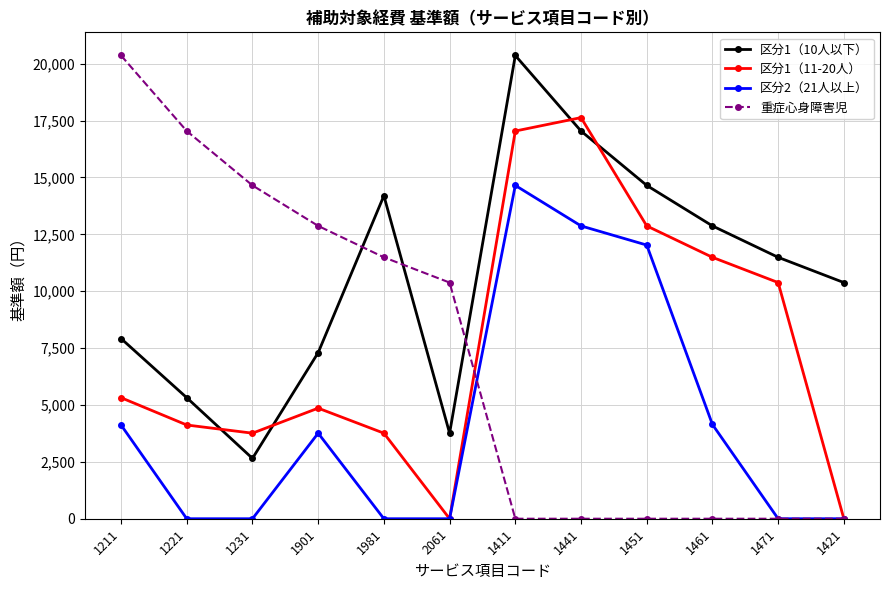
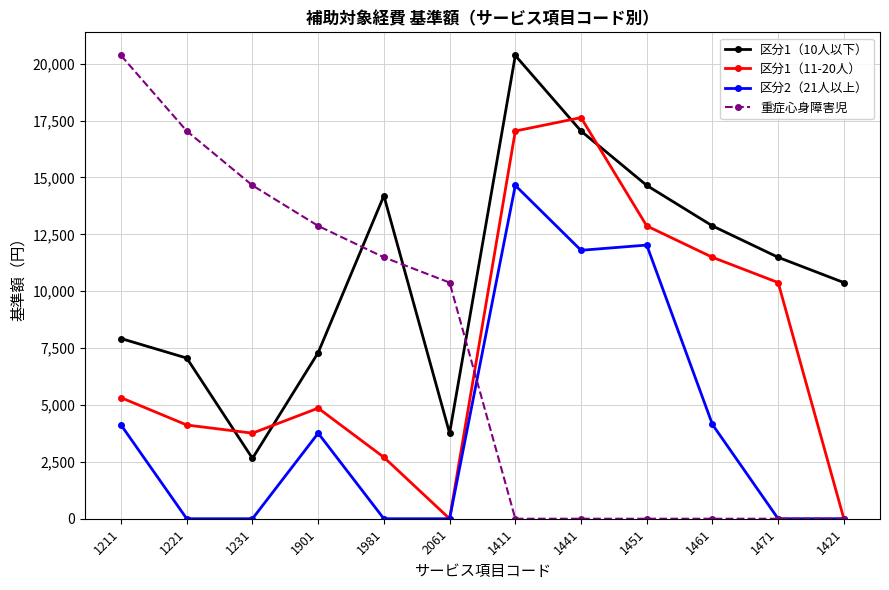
  {
    "区分1（10人以下）": {
      "1211": "7,900",
-     "1221": "5,300",
+     "1221": "7,100",
      "1231": "2,700",
      "1901": "7,300",
      "1981": "14,200",
      "2061": "3,800",
      "1411": "20,400",
      "1441": "17,000",
      "1451": "14,700",
      "1461": "12,900",
      "1471": "11,500",
      "1421": "10,400"
    },
    "区分1（11-20人）": {
      "1211": "5,300",
      "1221": "4,100",
      "1231": "3,800",
      "1901": "4,900",
-     "1981": "3,800",
+     "1981": "2,700",
      "1411": "17,000",
      "1441": "17,600",
      "1451": "12,900",
      "1461": "11,500",
      "1471": "10,400"
    },
    "区分2（21人以上）": {
      "1211": "4,100",
      "1221": "0",
      "1231": "0",
      "1901": "3,800",
      "1981": "0",
      "1411": "14,700",
-     "1441": "12,900",
+     "1441": "11,800",
      "1451": "12,000",
      "1461": "4,100"
    },
    "重症心身障害児": {
      "1211": "20,400",
      "1221": "17,000",
      "1231": "14,700",
      "1901": "12,900",
      "1981": "11,500",
      "2061": "10,400",
      "1411": "0",
      "1441": "0",
      "1451": "0",
      "1461": "0"
    }
  }
